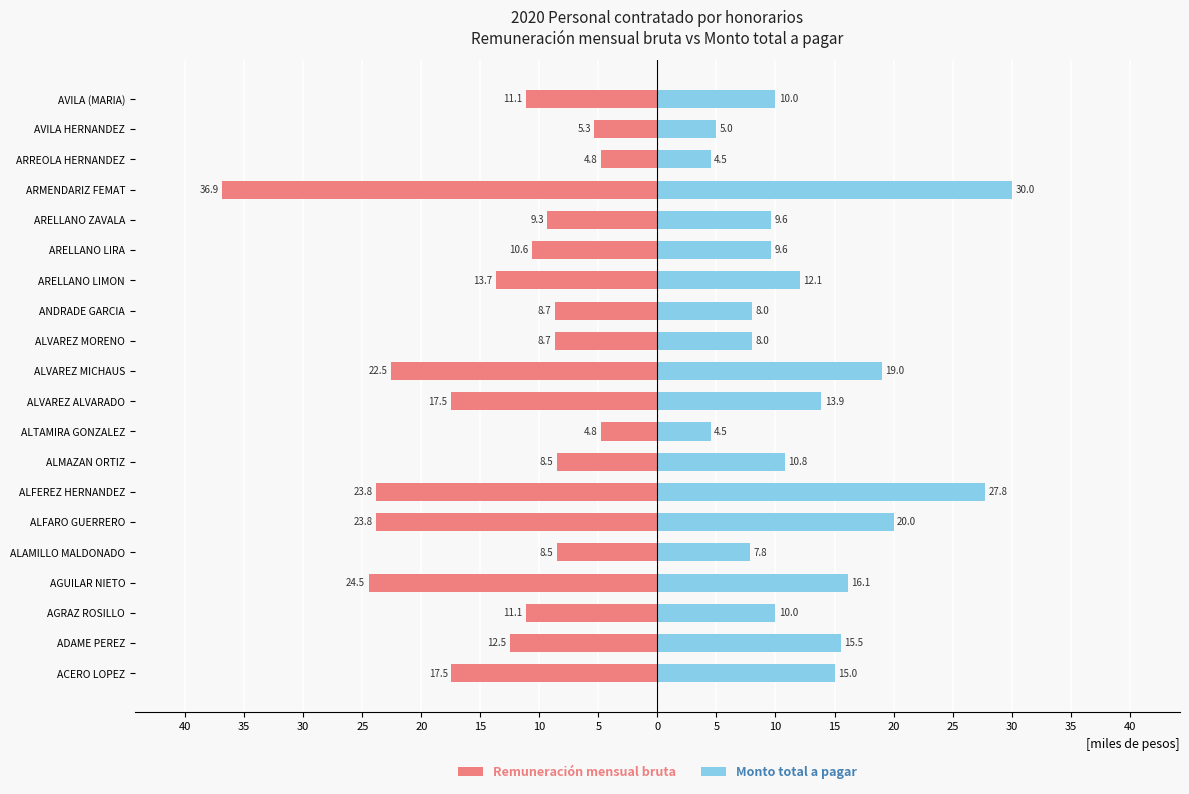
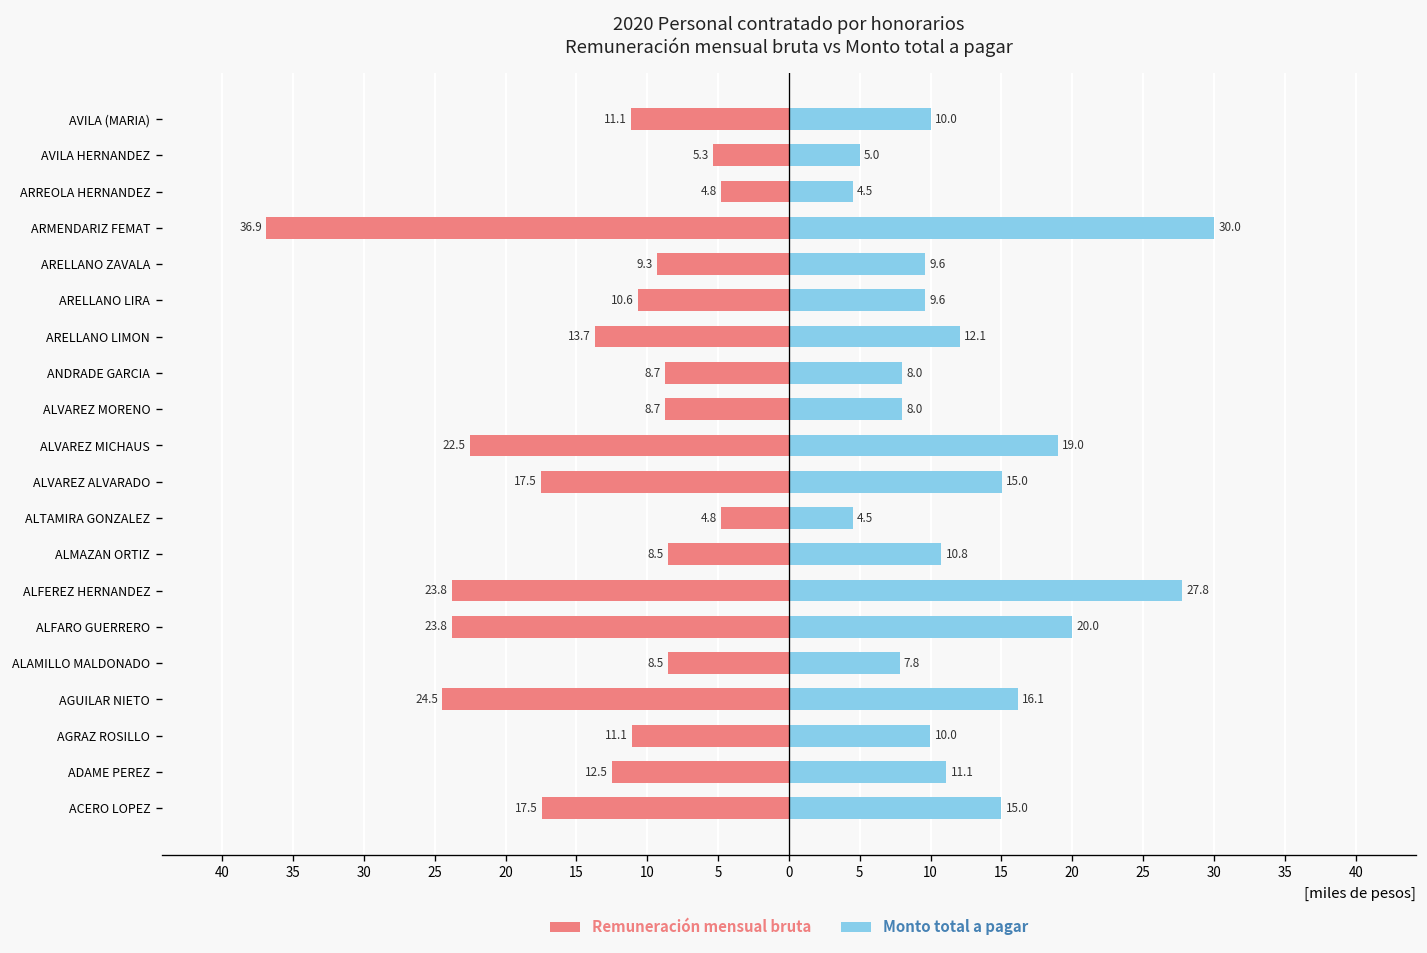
  {
    "Monto total a pagar": {
      "AVILA (MARIA)": 10.0,
      "AVILA HERNANDEZ": 5.0,
      "ARREOLA HERNANDEZ": 4.5,
      "ARMENDARIZ FEMAT": 30.0,
      "ARELLANO ZAVALA": 9.6,
      "ARELLANO LIRA": 9.6,
      "ARELLANO LIMON": 12.1,
      "ANDRADE GARCIA": 8.0,
      "ALVAREZ MORENO": 8.0,
      "ALVAREZ MICHAUS": 19.0,
-     "ALVAREZ ALVARADO": 13.9,
+     "ALVAREZ ALVARADO": 15.0,
      "ALTAMIRA GONZALEZ": 4.5,
      "ALMAZAN ORTIZ": 10.8,
      "ALFEREZ HERNANDEZ": 27.8,
      "ALFARO GUERRERO": 20.0,
      "ALAMILLO MALDONADO": 7.8,
      "AGUILAR NIETO": 16.1,
      "AGRAZ ROSILLO": 10.0,
-     "ADAME PEREZ": 15.5,
+     "ADAME PEREZ": 11.1,
      "ACERO LOPEZ": 15.0
    }
  }
